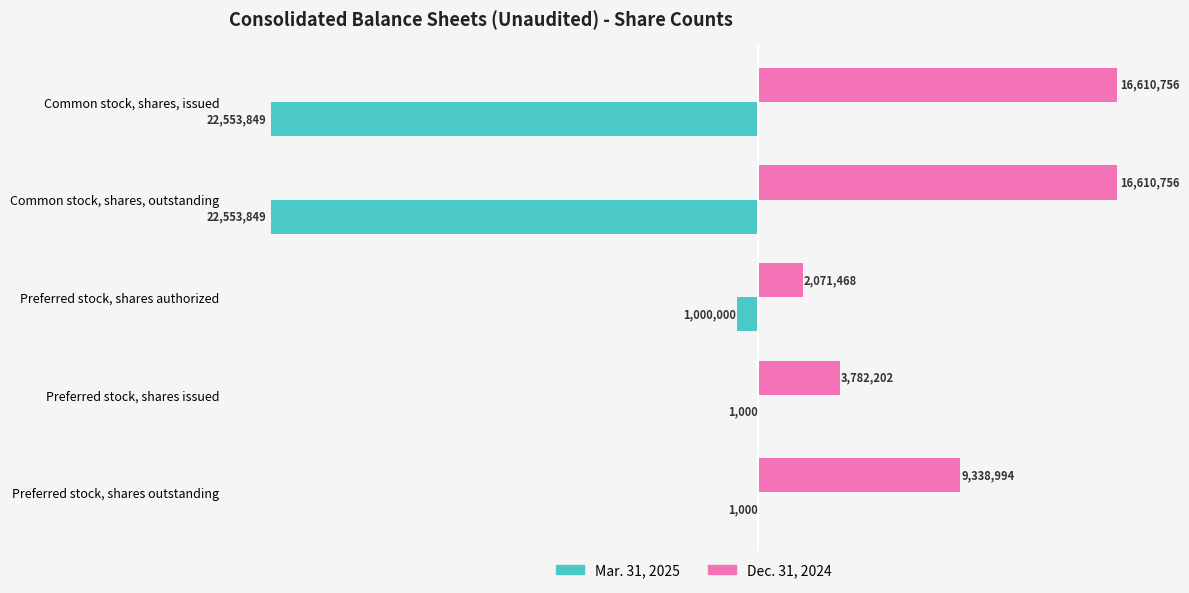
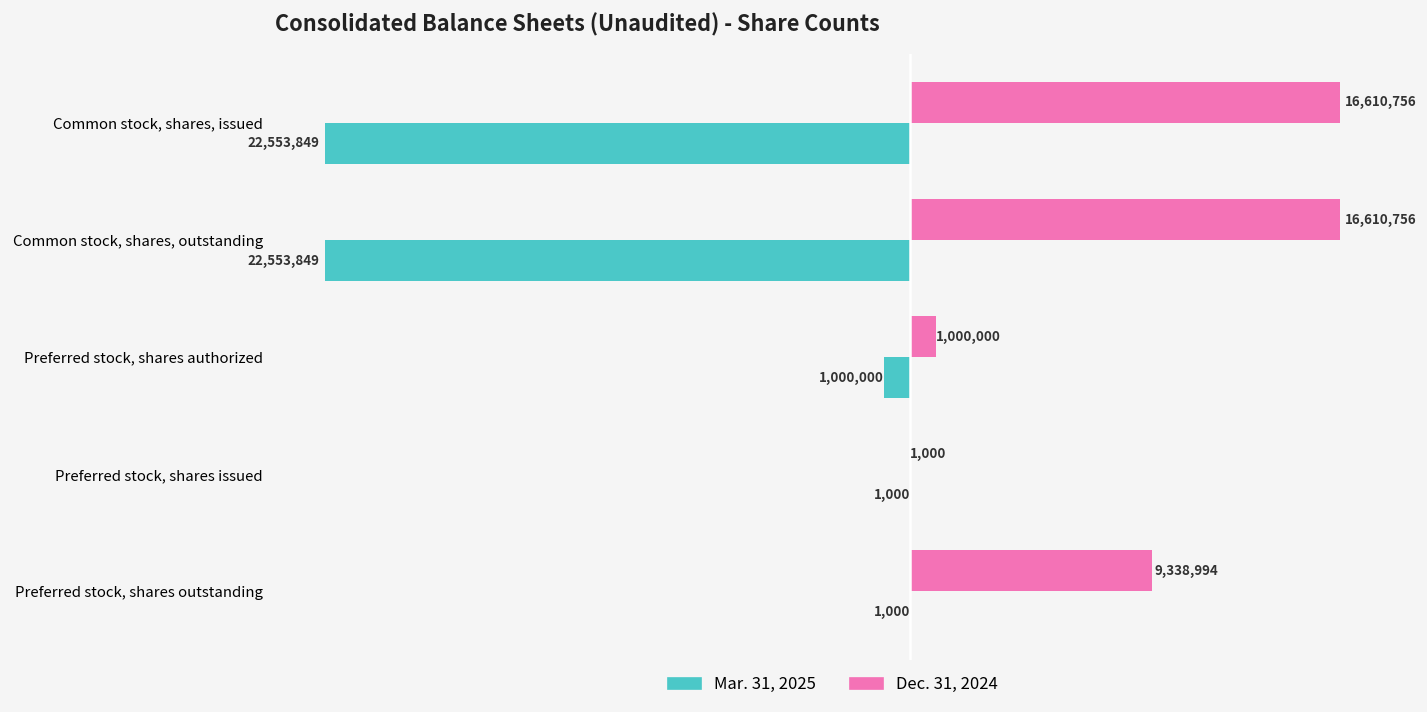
  {
    "Dec. 31, 2024": {
      "Common stock, shares, issued": "16,610,756",
      "Common stock, shares, outstanding": "16,610,756",
-     "Preferred stock, shares authorized": "2,071,468",
-     "Preferred stock, shares issued": "3,782,202",
+     "Preferred stock, shares authorized": "1,000,000",
+     "Preferred stock, shares issued": "1,000",
      "Preferred stock, shares outstanding": "9,338,994"
    }
  }
